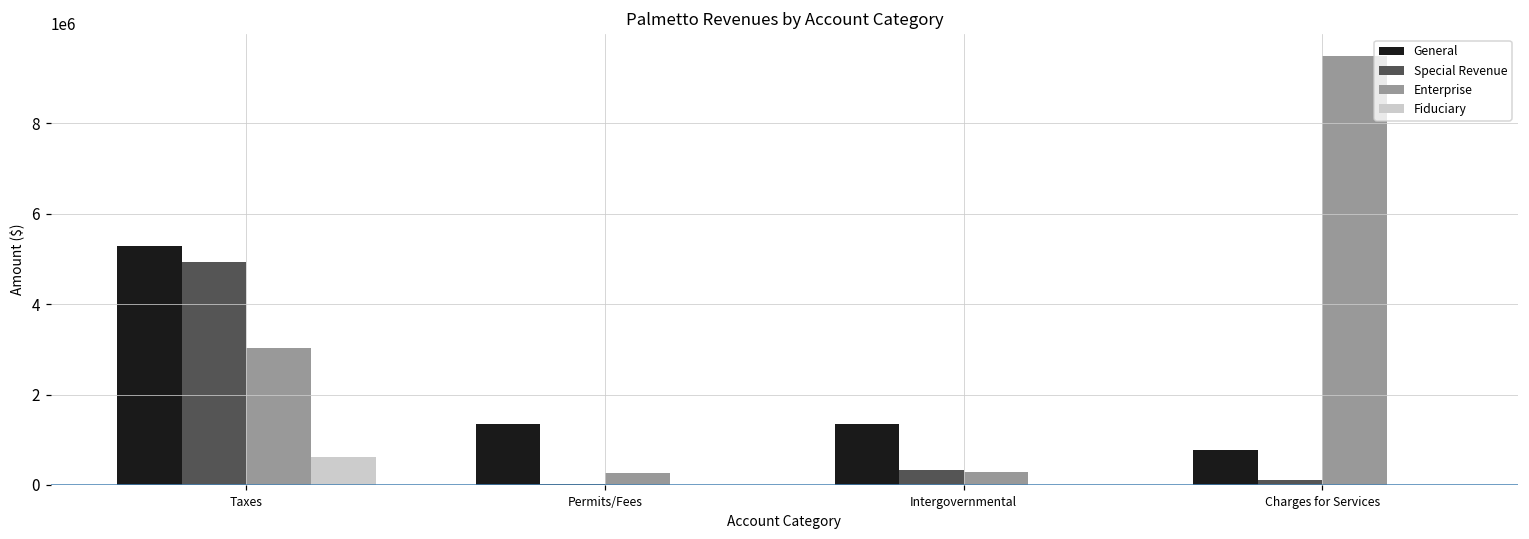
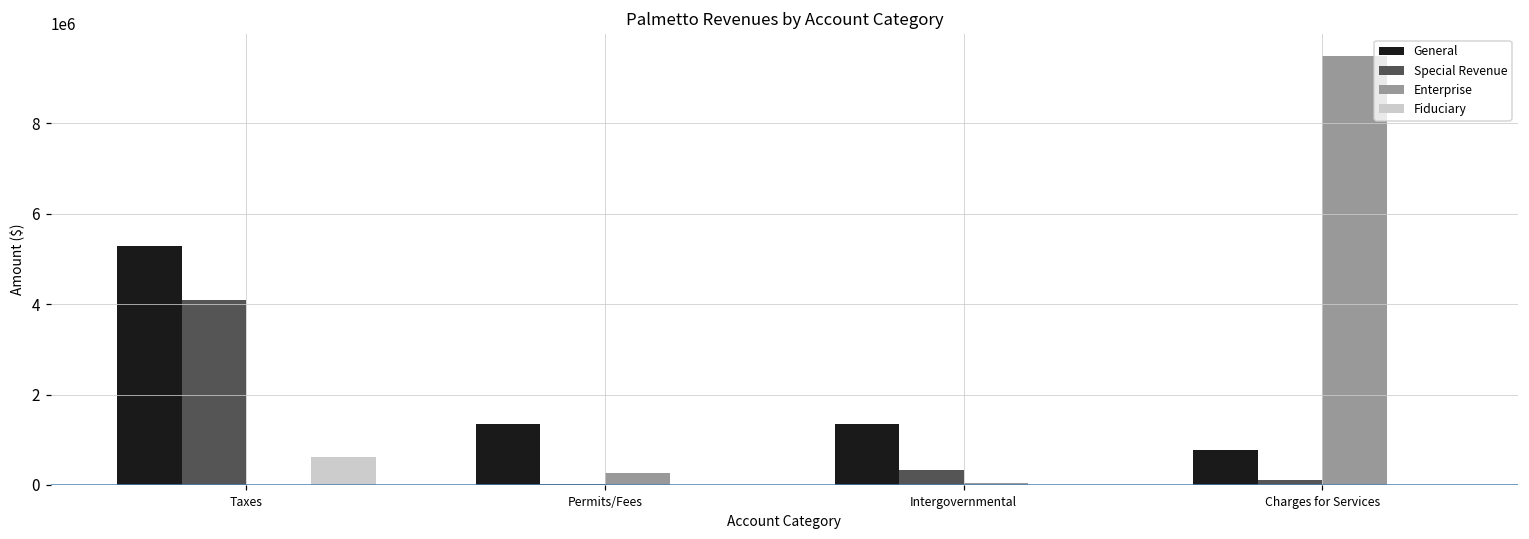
  {
    "General": {
      "Taxes": 5300000,
      "Permits/Fees": 1300000,
      "Intergovernmental": 1300000,
      "Charges for Services": 800000
    },
    "Special Revenue": {
-     "Taxes": 4900000,
+     "Taxes": 4100000,
      "Intergovernmental": 300000,
      "Charges for Services": 100000
    },
    "Enterprise": {
-     "Taxes": 3000000,
+     "Taxes": 0,
      "Permits/Fees": 300000,
-     "Intergovernmental": 300000,
+     "Intergovernmental": 0,
      "Charges for Services": 9500000
    },
    "Fiduciary": {
      "Taxes": 600000,
      "Permits/Fees": 0,
      "Intergovernmental": 0,
      "Charges for Services": 0
    }
  }
